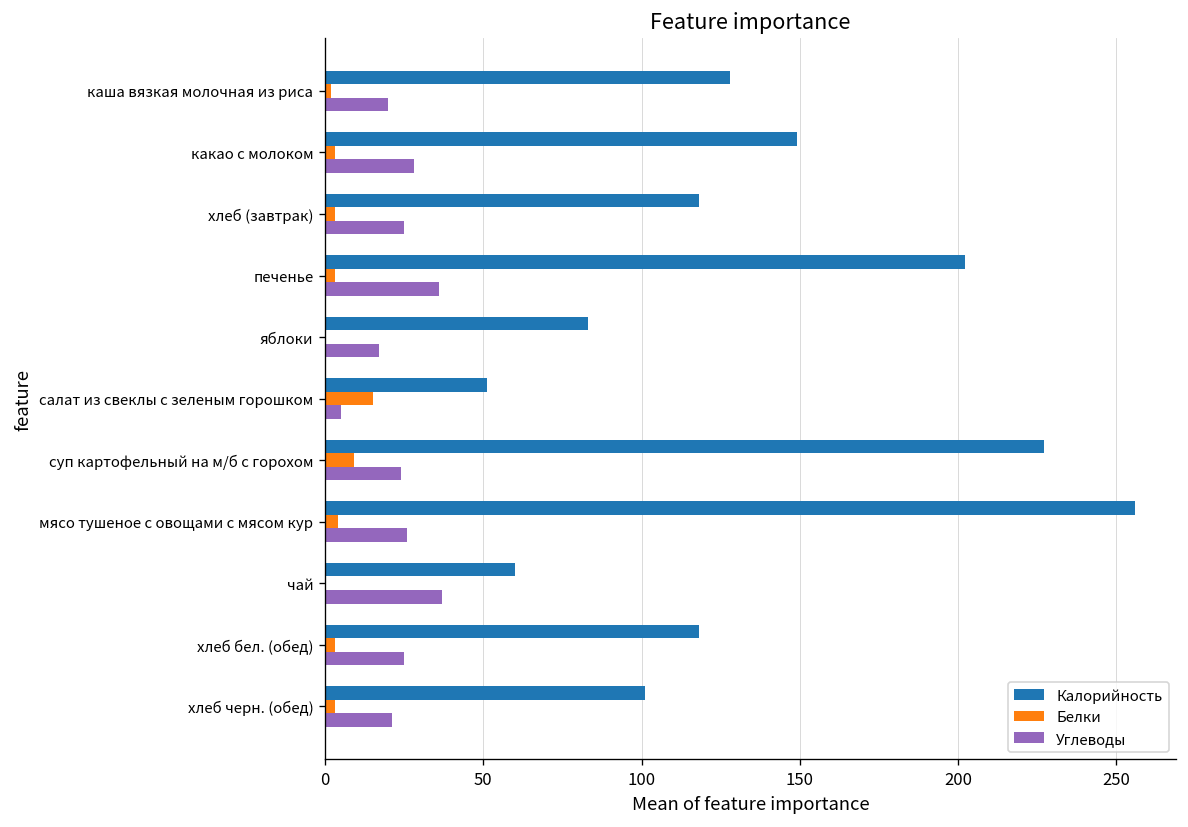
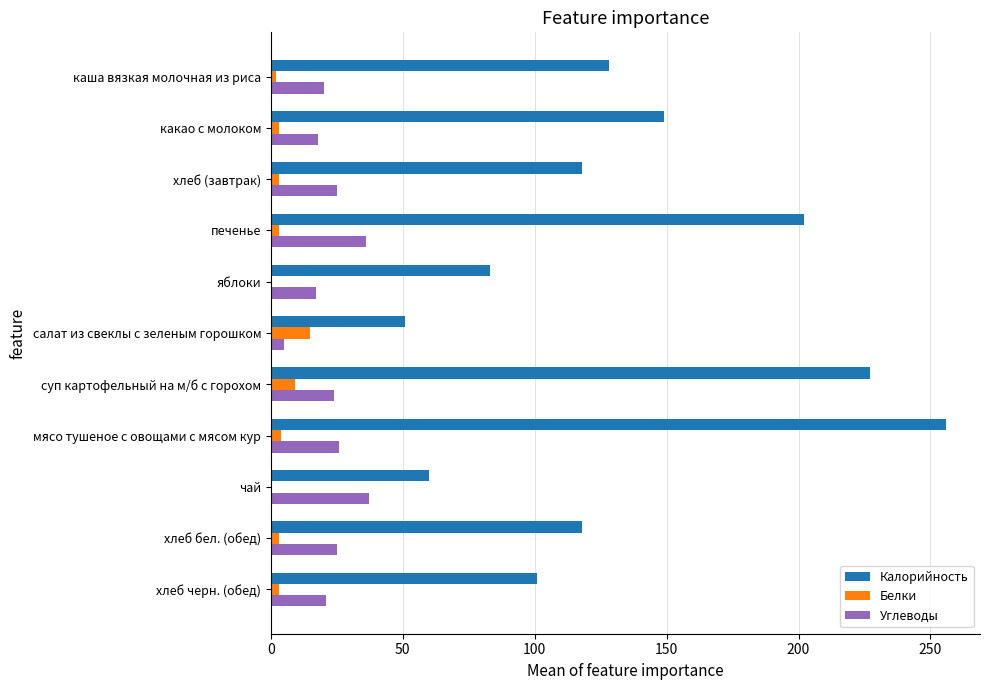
  {
    "Калорийность": {
      "каша вязкая молочная из риса": 128,
      "какао с молоком": 149,
      "хлеб (завтрак)": 118,
      "печенье": 202,
      "яблоки": 83,
      "салат из свеклы с зеленым горошком": 51,
      "суп картофельный на м/б с горохом": 227,
      "мясо тушеное с овощами с мясом кур": 256,
      "чай": 60,
      "хлеб бел. (обед)": 118,
      "хлеб черн. (обед)": 101
    },
    "Белки": {
      "каша вязкая молочная из риса": 2,
      "какао с молоком": 3,
      "хлеб (завтрак)": 3,
      "печенье": 3,
      "яблоки": 0,
      "салат из свеклы с зеленым горошком": 15,
      "суп картофельный на м/б с горохом": 9,
      "мясо тушеное с овощами с мясом кур": 4,
      "чай": 0,
      "хлеб бел. (обед)": 3,
      "хлеб черн. (обед)": 3
    },
    "Углеводы": {
      "каша вязкая молочная из риса": 20,
-     "какао с молоком": 28,
+     "какао с молоком": 18,
      "хлеб (завтрак)": 25,
      "печенье": 36,
      "яблоки": 17,
      "салат из свеклы с зеленым горошком": 5,
      "суп картофельный на м/б с горохом": 24,
      "мясо тушеное с овощами с мясом кур": 26,
      "чай": 37,
      "хлеб бел. (обед)": 25,
      "хлеб черн. (обед)": 21
    }
  }
